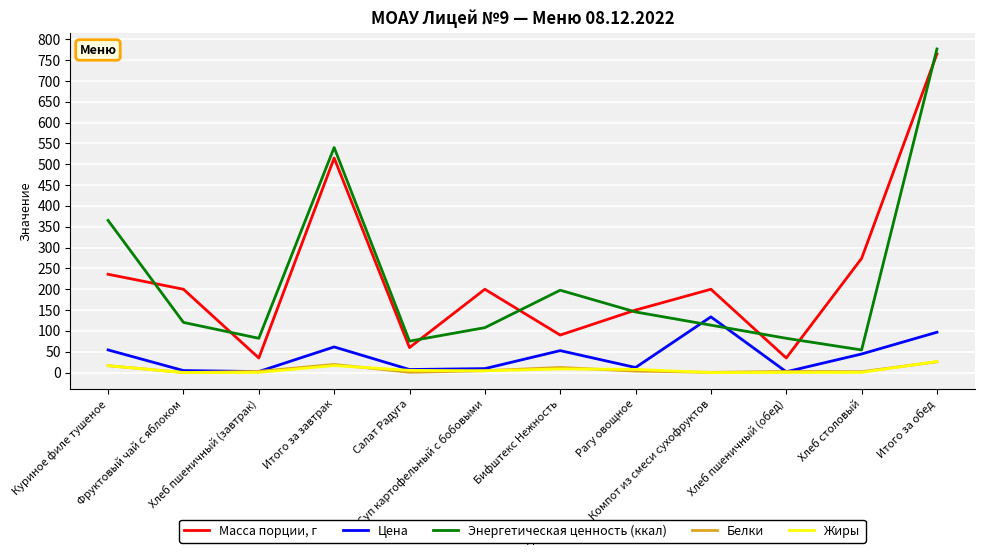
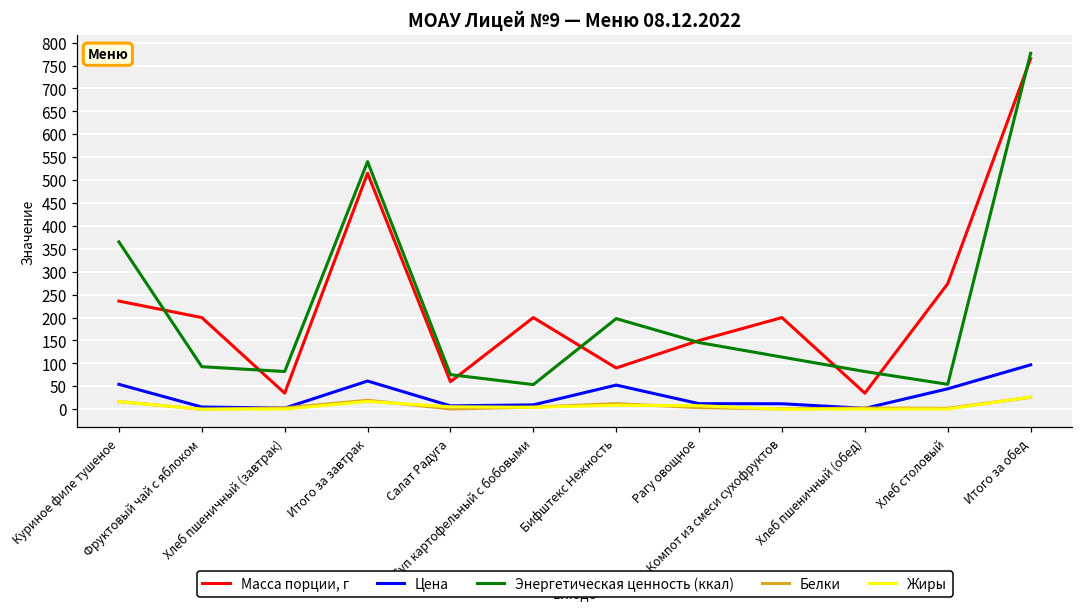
  {
    "Масса порции, г": {
      "Куриное филе тушеное": 240,
      "Фруктовый чай с яблоком": 200,
      "Хлеб пшеничный (завтрак)": 40,
      "Итого за завтрак": 520,
      "Салат Радуга": 60,
      "Суп картофельный с бобовыми": 200,
      "Бифштекс Нежность": 90,
      "Компот из смеси сухофруктов": 200,
      "Хлеб пшеничный (обед)": 40,
      "Хлеб столовый": 270,
      "Итого за обед": 770
    },
    "Цена": {
      "Куриное филе тушеное": 50,
      "Итого за завтрак": 60,
      "Бифштекс Нежность": 50,
-     "Компот из смеси сухофруктов": 130,
+     "Компот из смеси сухофруктов": 10,
      "Хлеб столовый": 40,
      "Итого за обед": 100
    },
    "Энергетическая ценность (ккал)": {
      "Куриное филе тушеное": 370,
-     "Фруктовый чай с яблоком": 120,
+     "Фруктовый чай с яблоком": 90,
      "Хлеб пшеничный (завтрак)": 80,
      "Итого за завтрак": 540,
      "Салат Радуга": 80,
-     "Суп картофельный с бобовыми": 110,
+     "Суп картофельный с бобовыми": 50,
      "Бифштекс Нежность": 200,
      "Компот из смеси сухофруктов": 110,
      "Хлеб пшеничный (обед)": 80,
      "Хлеб столовый": 50,
      "Итого за обед": 780
    }
  }
